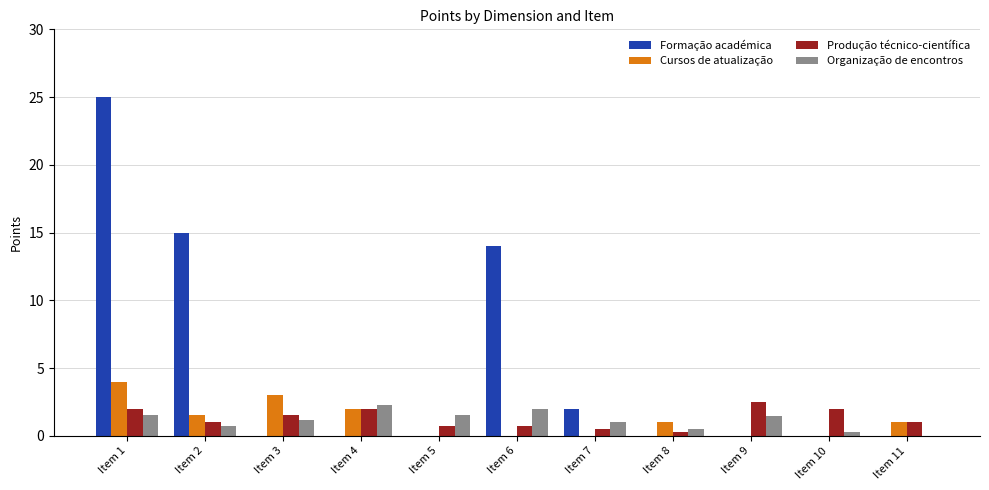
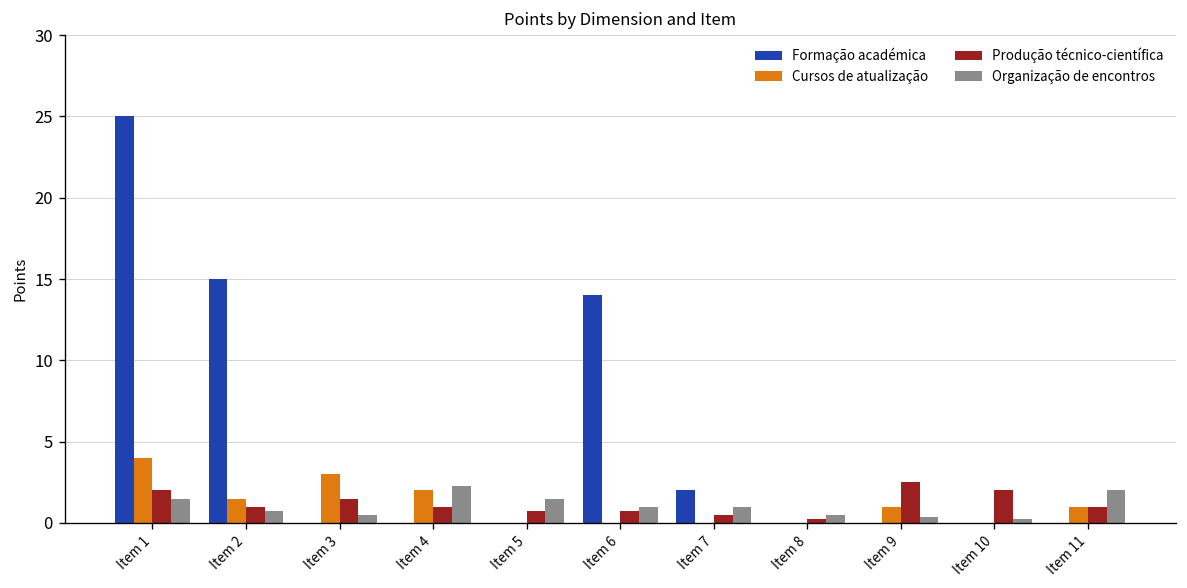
  {
    "Formação académica": {
      "Item 1": 25.0,
      "Item 2": 15.0,
      "Item 3": 0.0,
      "Item 4": 0.0,
      "Item 5": 0.0,
      "Item 6": 14.0,
      "Item 7": 2.0,
      "Item 8": 0.0,
      "Item 9": 0.0,
      "Item 10": 0.0,
      "Item 11": 0.0
    },
    "Cursos de atualização": {
      "Item 1": 4,
      "Item 2": 1.5,
      "Item 3": 3,
      "Item 4": 2,
      "Item 5": 0,
      "Item 6": 0,
      "Item 7": 0,
-     "Item 8": 1,
-     "Item 9": 0,
+     "Item 8": 0,
+     "Item 9": 1,
      "Item 10": 0,
      "Item 11": 1
    },
    "Produção técnico-científica": {
      "Item 1": 2,
      "Item 2": 1,
      "Item 3": 1.5,
-     "Item 4": 2,
+     "Item 4": 1,
      "Item 5": 0.8,
      "Item 6": 0.8,
      "Item 7": 0.5,
      "Item 8": 0.3,
      "Item 9": 2.5,
      "Item 10": 2,
      "Item 11": 1
    },
    "Organização de encontros": {
      "Item 1": 1.5,
      "Item 2": 0.8,
-     "Item 3": 1.2,
+     "Item 3": 0.5,
      "Item 4": 2.3,
      "Item 5": 1.5,
-     "Item 6": 2,
+     "Item 6": 1,
      "Item 7": 1.0,
      "Item 8": 0.5,
-     "Item 9": 1.5,
+     "Item 9": 0.4,
      "Item 10": 0.3,
-     "Item 11": 0
+     "Item 11": 2
    }
  }
